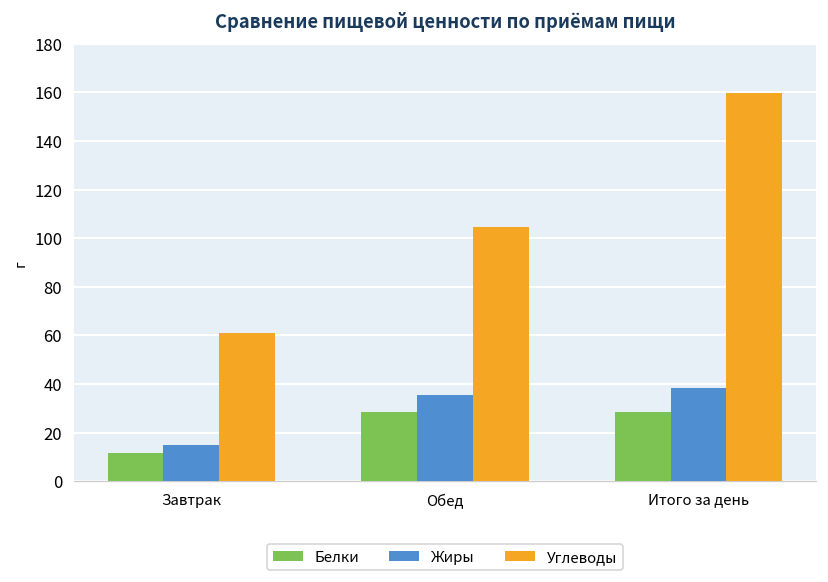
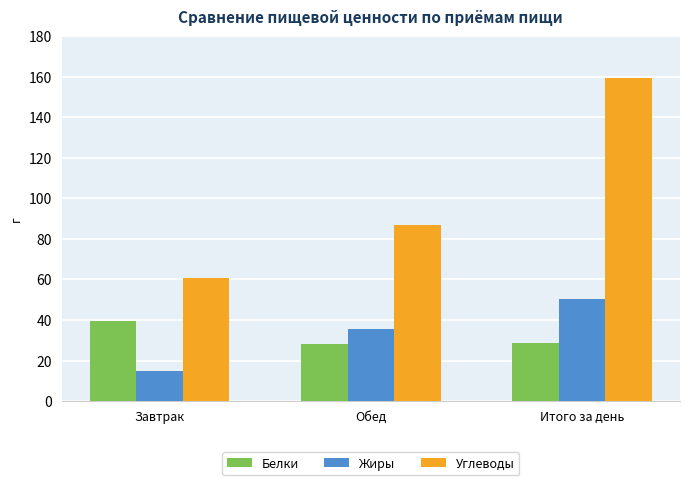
  {
    "Белки": {
-     "Завтрак": 12,
+     "Завтрак": 40,
      "Обед": 28,
      "Итого за день": 29
    },
    "Жиры": {
      "Завтрак": 15,
      "Обед": 36,
-     "Итого за день": 38
+     "Итого за день": 50
    },
    "Углеводы": {
      "Завтрак": 61,
-     "Обед": 105,
+     "Обед": 87,
      "Итого за день": 160
    }
  }
